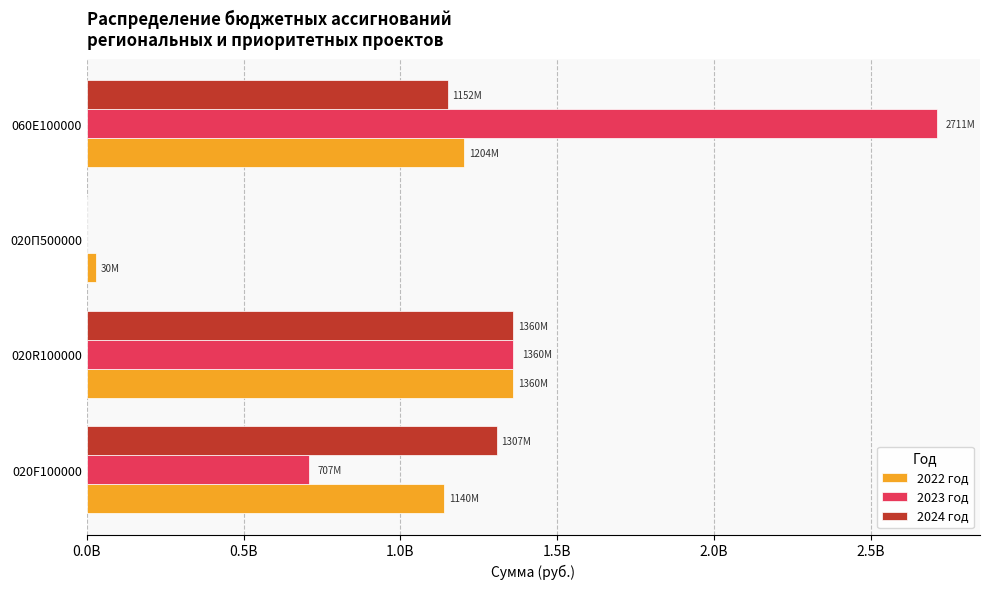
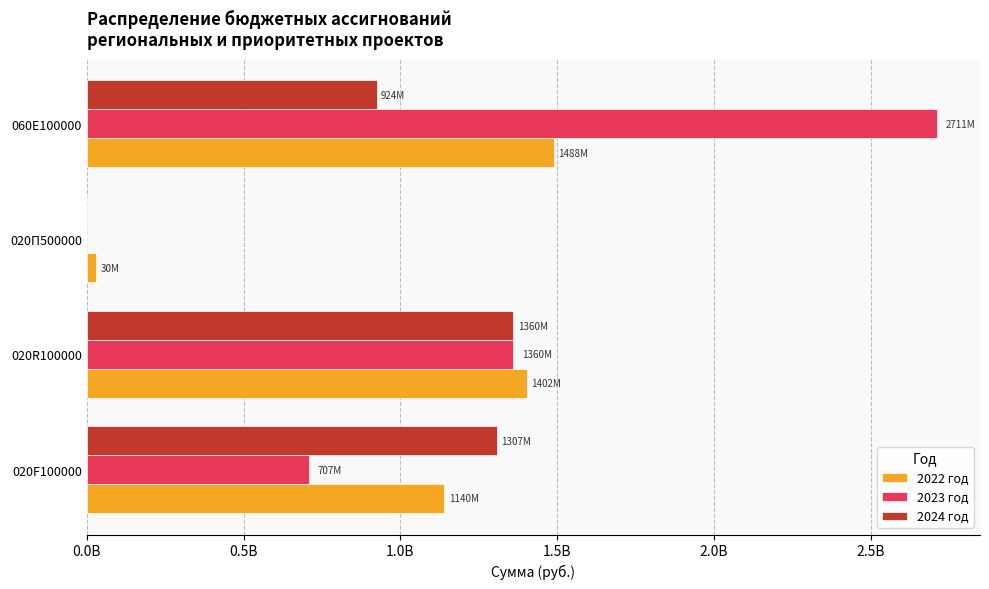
  {
    "2022 год": {
-     "060E100000": "1204M",
+     "060E100000": "1488M",
      "020П500000": "30M",
-     "020R100000": "1360M",
+     "020R100000": "1402M",
      "020F100000": "1140M"
    },
    "2023 год": {
      "060E100000": "2711M",
      "020R100000": "1360M",
      "020F100000": "707M"
    },
    "2024 год": {
-     "060E100000": "1152M",
+     "060E100000": "924M",
      "020R100000": "1360M",
      "020F100000": "1307M"
    }
  }
